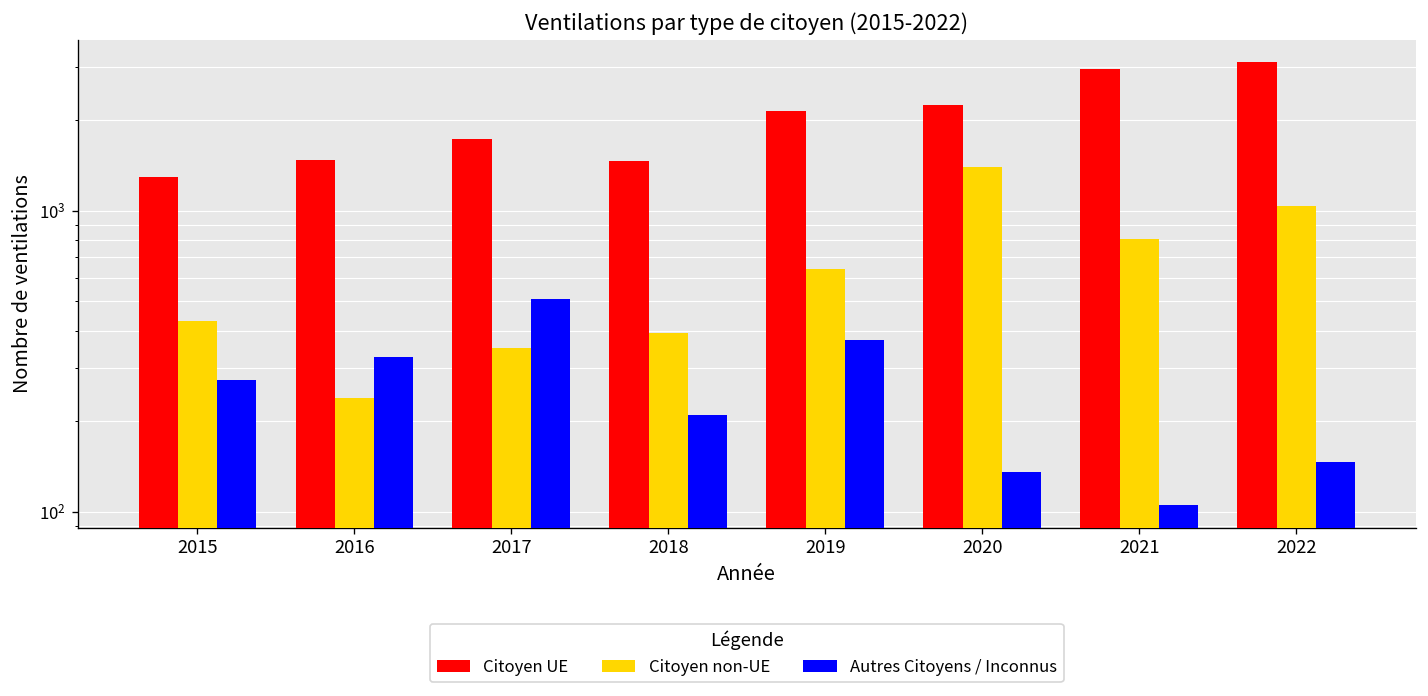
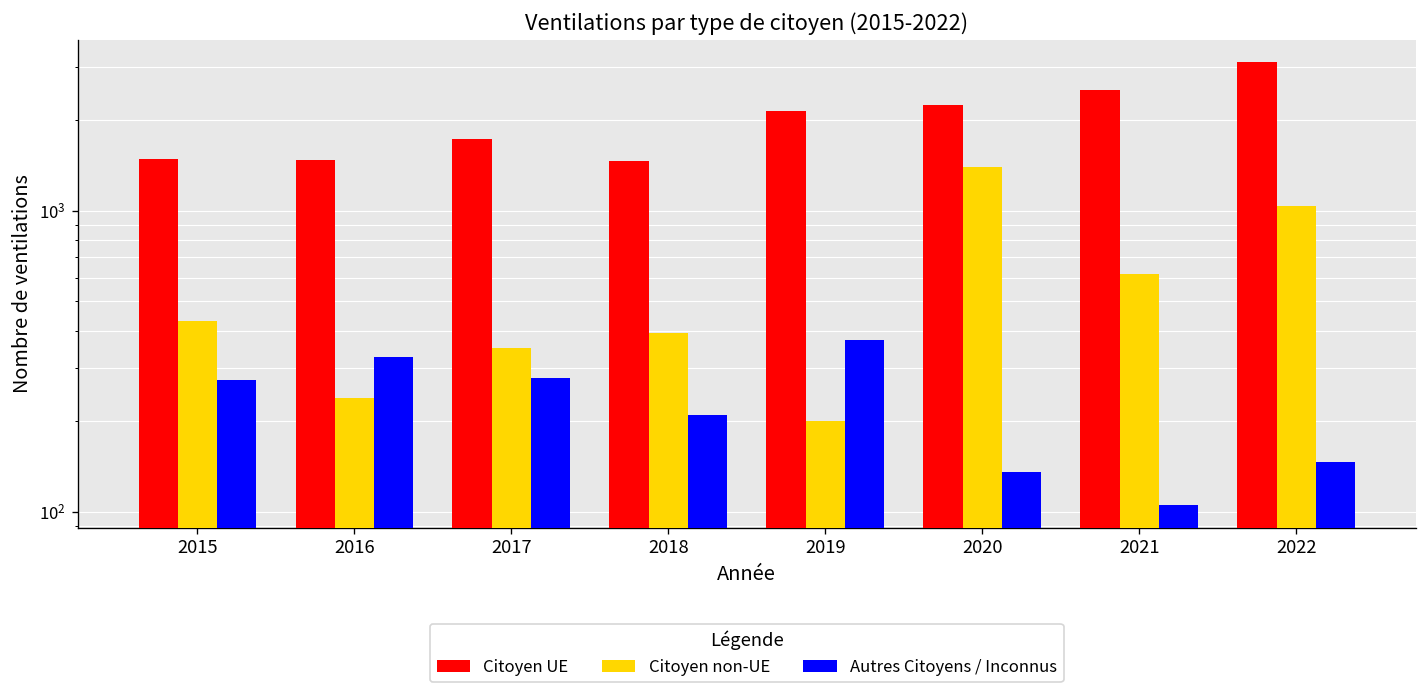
  {
    "Citoyen UE": {
-     "2015": 1300,
+     "2015": 1500,
      "2016": 1500,
      "2017": 1700,
      "2018": 1500,
      "2019": 2100,
      "2020": 2200,
-     "2021": 3000,
+     "2021": 2500,
      "2022": 3100
    },
    "Citoyen non-UE": {
      "2015": 430,
      "2016": 240,
      "2017": 350,
      "2018": 390,
-     "2019": 640,
+     "2019": 200,
      "2020": 1400,
-     "2021": 810,
+     "2021": 620,
      "2022": 1040
    },
    "Autres Citoyens / Inconnus": {
      "2015": 280,
      "2016": 330,
-     "2017": 510,
+     "2017": 280,
      "2018": 210,
      "2019": 370,
      "2020": 140,
      "2021": 105,
      "2022": 150
    }
  }
